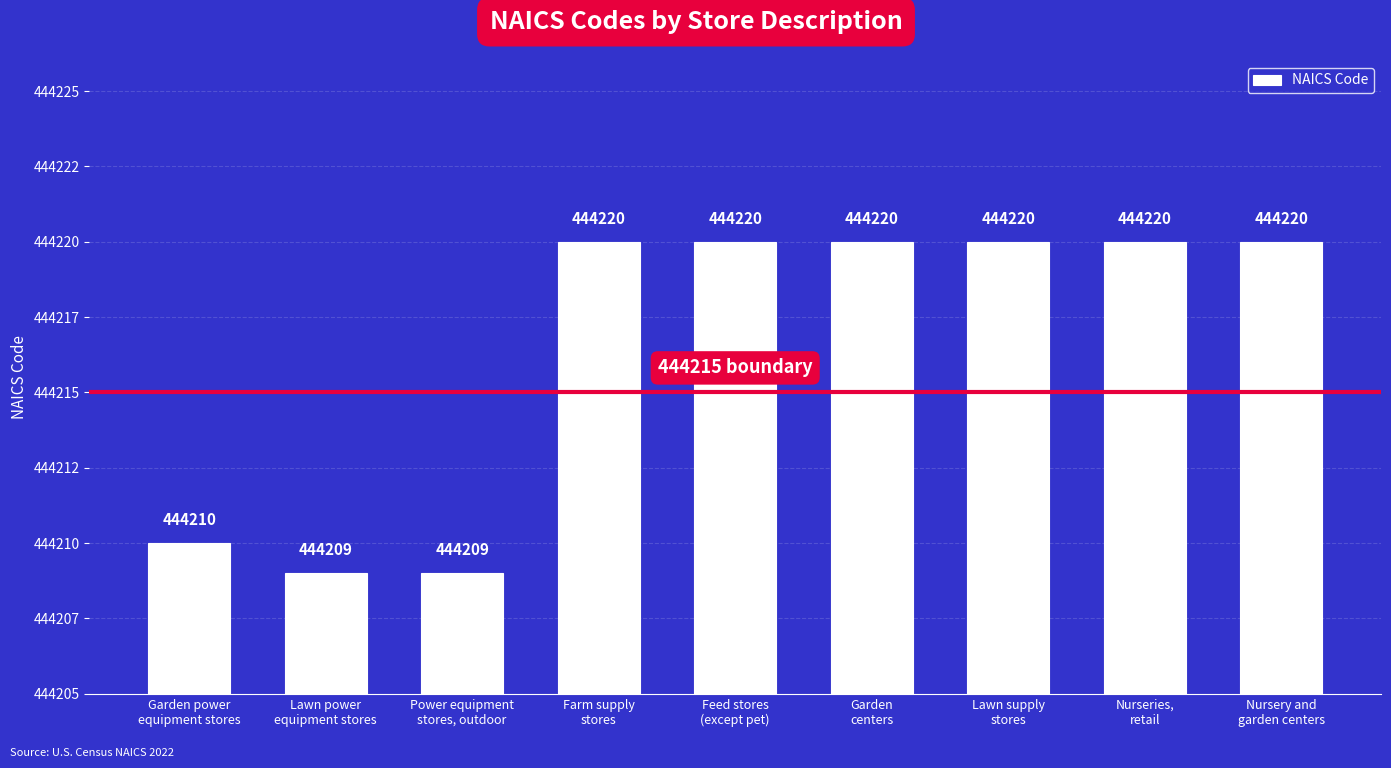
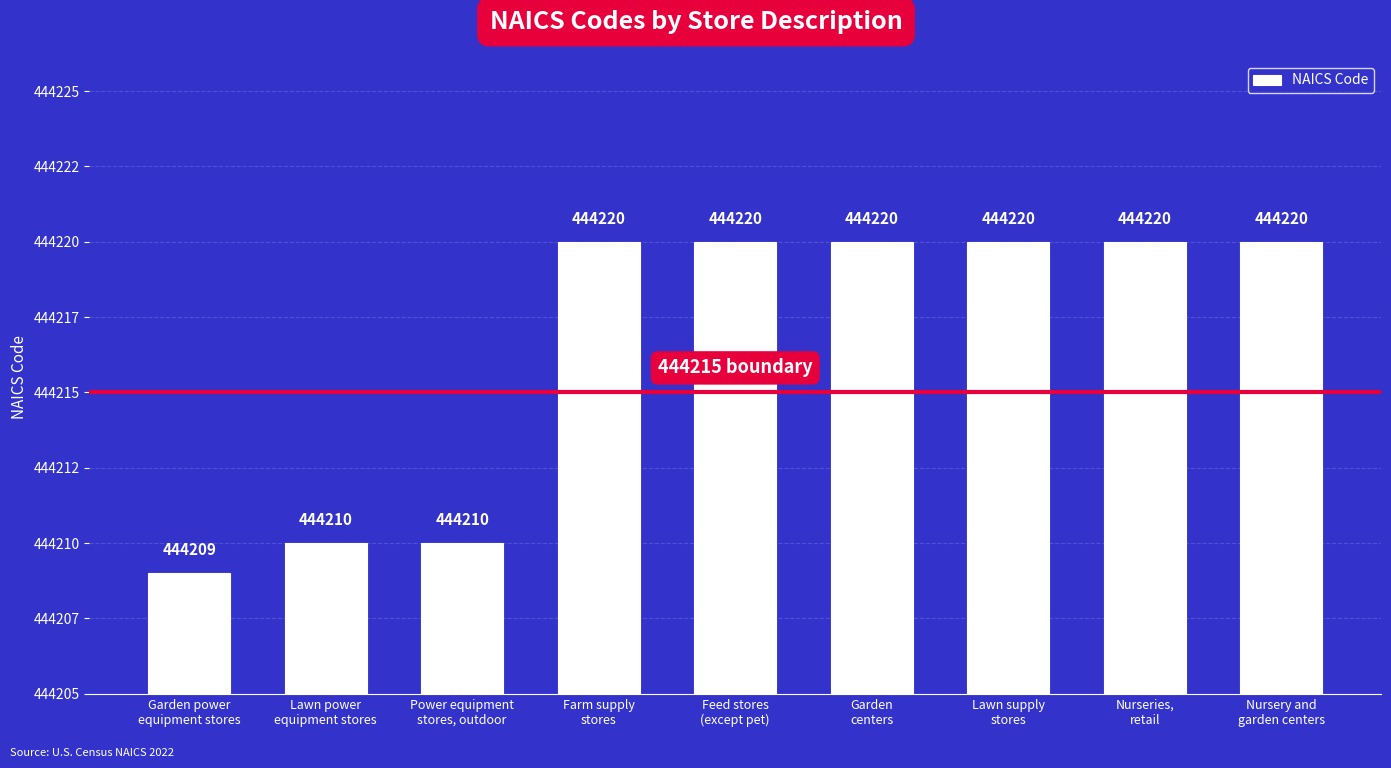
  {
-   "Garden power equipment stores": 444210,
-   "Lawn power equipment stores": 444209,
-   "Power equipment stores, outdoor": 444209,
+   "Garden power equipment stores": 444209,
+   "Lawn power equipment stores": 444210,
+   "Power equipment stores, outdoor": 444210,
    "Farm supply stores": 444220,
    "Feed stores (except pet)": 444220,
    "Garden centers": 444220,
    "Lawn supply stores": 444220,
    "Nurseries, retail": 444220,
    "Nursery and garden centers": 444220
  }
